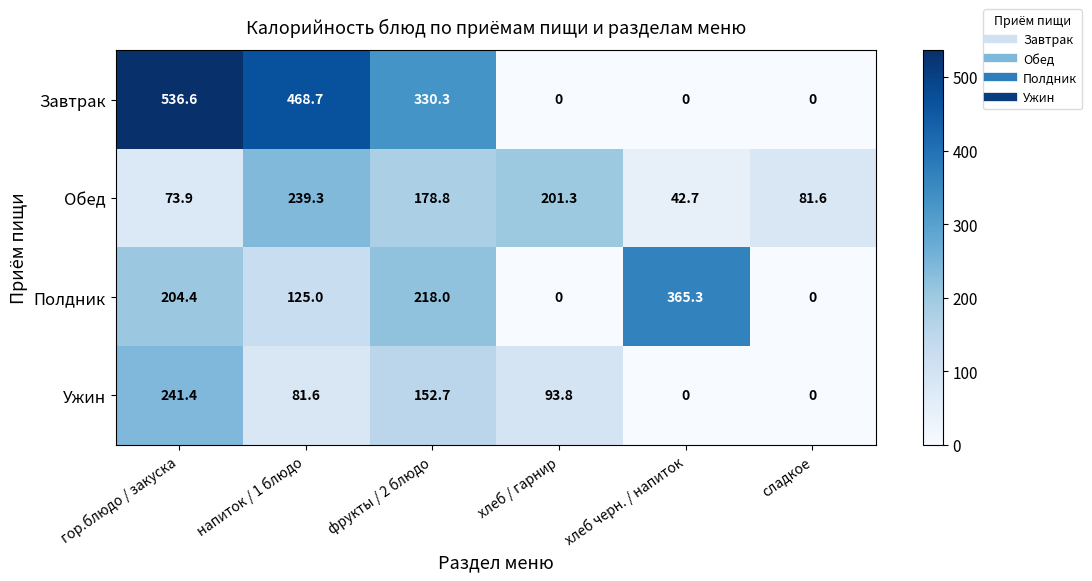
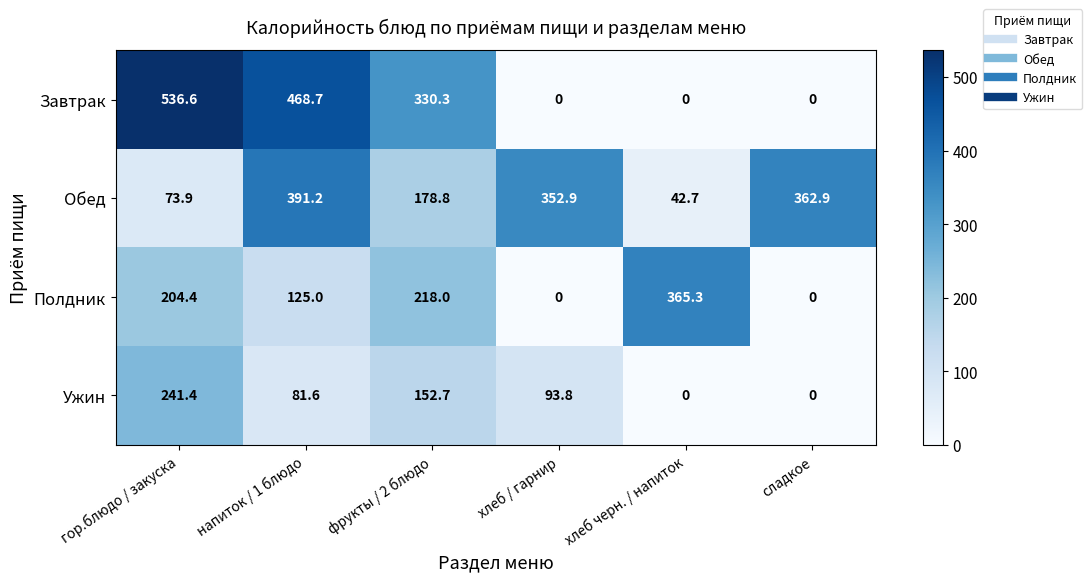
  {
    "Завтрак": {
      "гор.блюдо / закуска": 536.6,
      "напиток / 1 блюдо": 468.7,
      "фрукты / 2 блюдо": 330.3,
      "хлеб / гарнир": 0,
      "хлеб черн. / напиток": 0,
      "сладкое": 0
    },
    "Обед": {
      "гор.блюдо / закуска": 73.9,
-     "напиток / 1 блюдо": 239.3,
+     "напиток / 1 блюдо": 391.2,
      "фрукты / 2 блюдо": 178.8,
-     "хлеб / гарнир": 201.3,
+     "хлеб / гарнир": 352.9,
      "хлеб черн. / напиток": 42.7,
-     "сладкое": 81.6
+     "сладкое": 362.9
    },
    "Полдник": {
      "гор.блюдо / закуска": 204.4,
      "напиток / 1 блюдо": 125.0,
      "фрукты / 2 блюдо": 218.0,
      "хлеб / гарнир": 0,
      "хлеб черн. / напиток": 365.3,
      "сладкое": 0
    },
    "Ужин": {
      "гор.блюдо / закуска": 241.4,
      "напиток / 1 блюдо": 81.6,
      "фрукты / 2 блюдо": 152.7,
      "хлеб / гарнир": 93.8,
      "хлеб черн. / напиток": 0,
      "сладкое": 0
    }
  }
